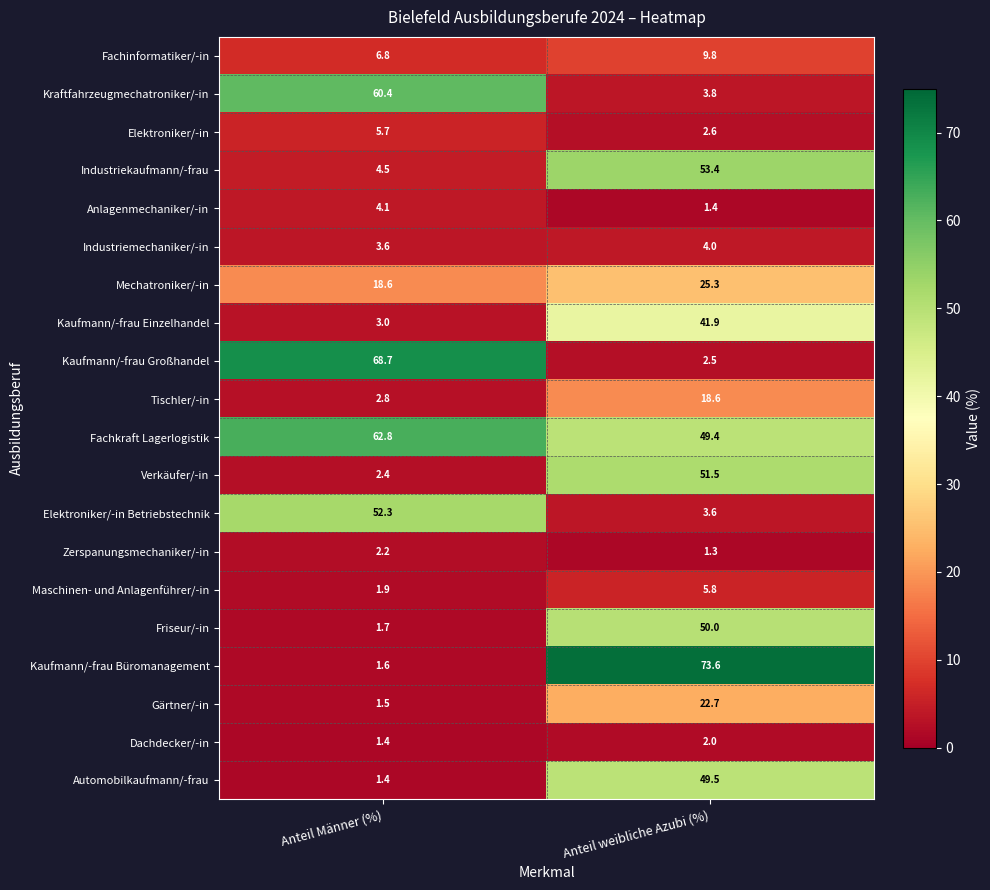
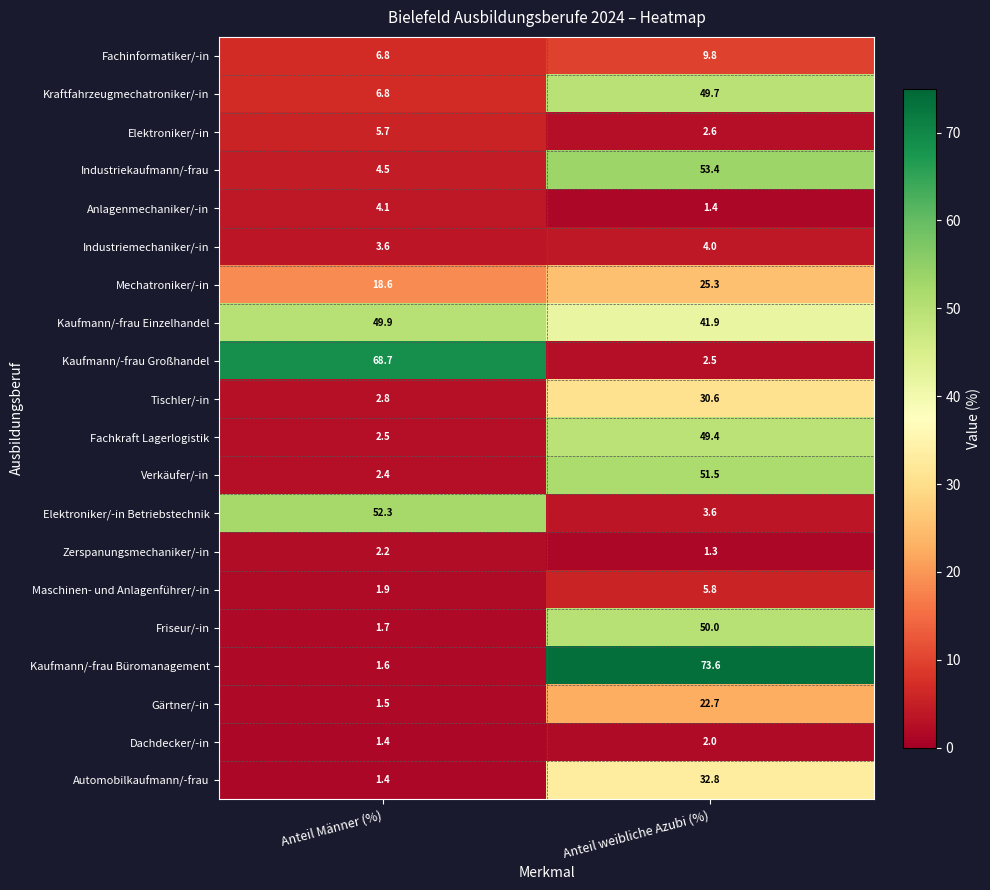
  {
    "Fachinformatiker/-in": {
      "Anteil Männer (%)": 6.8,
      "Anteil weibliche Azubi (%)": 9.8
    },
    "Kraftfahrzeugmechatroniker/-in": {
-     "Anteil Männer (%)": 60.4,
-     "Anteil weibliche Azubi (%)": 3.8
+     "Anteil Männer (%)": 6.8,
+     "Anteil weibliche Azubi (%)": 49.7
    },
    "Elektroniker/-in": {
      "Anteil Männer (%)": 5.7,
      "Anteil weibliche Azubi (%)": 2.6
    },
    "Industriekaufmann/-frau": {
      "Anteil Männer (%)": 4.5,
      "Anteil weibliche Azubi (%)": 53.4
    },
    "Anlagenmechaniker/-in": {
      "Anteil Männer (%)": 4.1,
      "Anteil weibliche Azubi (%)": 1.4
    },
    "Industriemechaniker/-in": {
      "Anteil Männer (%)": 3.6,
      "Anteil weibliche Azubi (%)": 4.0
    },
    "Mechatroniker/-in": {
      "Anteil Männer (%)": 18.6,
      "Anteil weibliche Azubi (%)": 25.3
    },
    "Kaufmann/-frau Einzelhandel": {
-     "Anteil Männer (%)": 3.0,
+     "Anteil Männer (%)": 49.9,
      "Anteil weibliche Azubi (%)": 41.9
    },
    "Kaufmann/-frau Großhandel": {
      "Anteil Männer (%)": 68.7,
      "Anteil weibliche Azubi (%)": 2.5
    },
    "Tischler/-in": {
      "Anteil Männer (%)": 2.8,
-     "Anteil weibliche Azubi (%)": 18.6
+     "Anteil weibliche Azubi (%)": 30.6
    },
    "Fachkraft Lagerlogistik": {
-     "Anteil Männer (%)": 62.8,
+     "Anteil Männer (%)": 2.5,
      "Anteil weibliche Azubi (%)": 49.4
    },
    "Verkäufer/-in": {
      "Anteil Männer (%)": 2.4,
      "Anteil weibliche Azubi (%)": 51.5
    },
    "Elektroniker/-in Betriebstechnik": {
      "Anteil Männer (%)": 52.3,
      "Anteil weibliche Azubi (%)": 3.6
    },
    "Zerspanungsmechaniker/-in": {
      "Anteil Männer (%)": 2.2,
      "Anteil weibliche Azubi (%)": 1.3
    },
    "Maschinen- und Anlagenführer/-in": {
      "Anteil Männer (%)": 1.9,
      "Anteil weibliche Azubi (%)": 5.8
    },
    "Friseur/-in": {
      "Anteil Männer (%)": 1.7,
      "Anteil weibliche Azubi (%)": 50.0
    },
    "Kaufmann/-frau Büromanagement": {
      "Anteil Männer (%)": 1.6,
      "Anteil weibliche Azubi (%)": 73.6
    },
    "Gärtner/-in": {
      "Anteil Männer (%)": 1.5,
      "Anteil weibliche Azubi (%)": 22.7
    },
    "Dachdecker/-in": {
      "Anteil Männer (%)": 1.4,
      "Anteil weibliche Azubi (%)": 2.0
    },
    "Automobilkaufmann/-frau": {
      "Anteil Männer (%)": 1.4,
-     "Anteil weibliche Azubi (%)": 49.5
+     "Anteil weibliche Azubi (%)": 32.8
    }
  }
